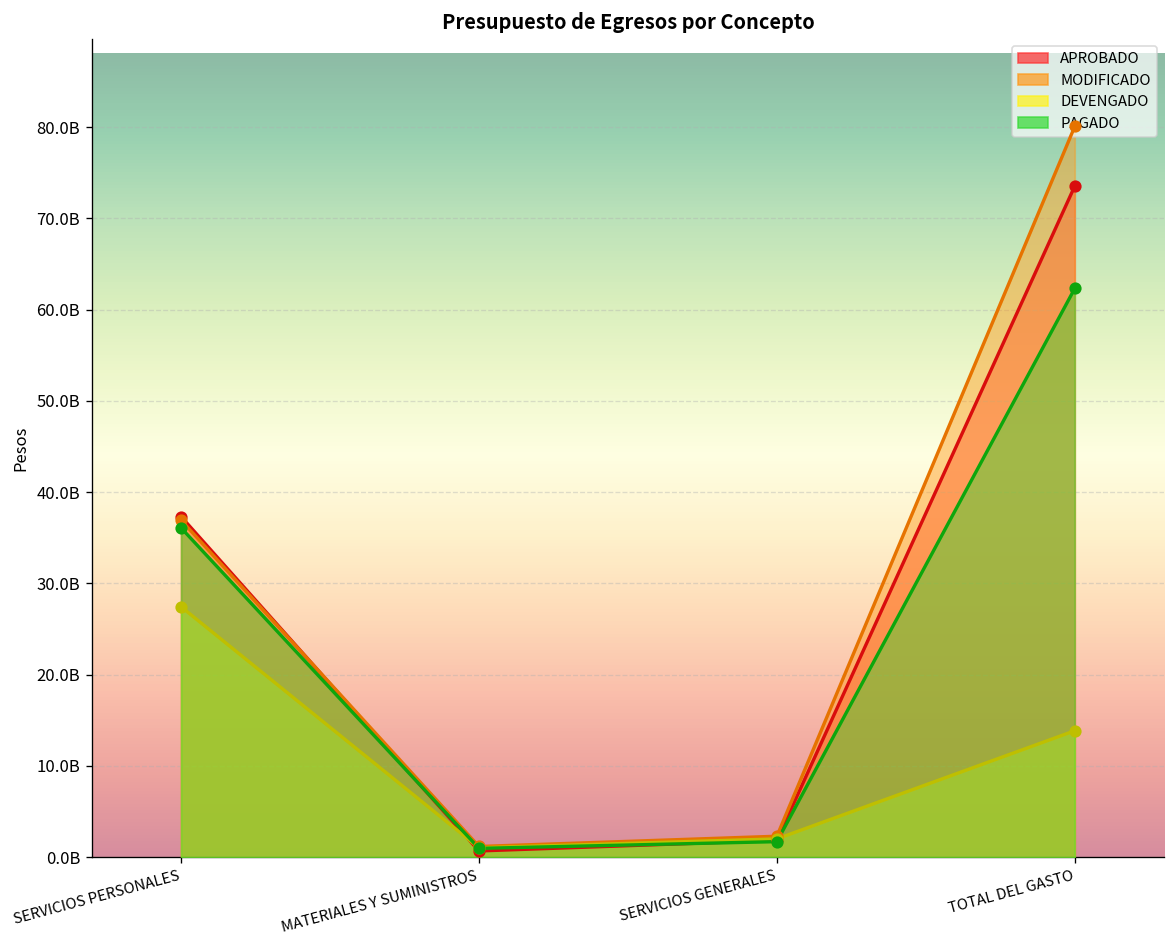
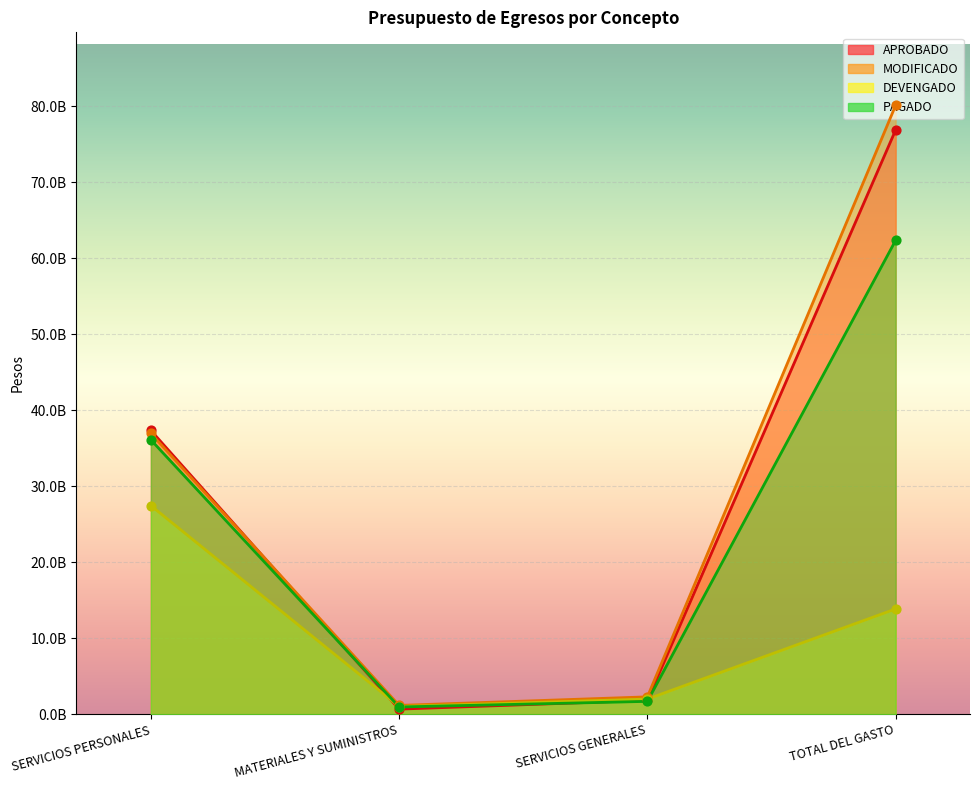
  {
    "APROBADO": {
      "SERVICIOS PERSONALES": 37000000000,
-     "TOTAL DEL GASTO": 74000000000
+     "TOTAL DEL GASTO": 77000000000
    },
    "MODIFICADO": {
      "SERVICIOS PERSONALES": 37000000000
    },
    "DEVENGADO": {
      "SERVICIOS PERSONALES": 27000000000,
      "TOTAL DEL GASTO": 14000000000
    },
    "PAGADO": {
      "SERVICIOS PERSONALES": 36000000000,
      "TOTAL DEL GASTO": 62000000000
    }
  }
